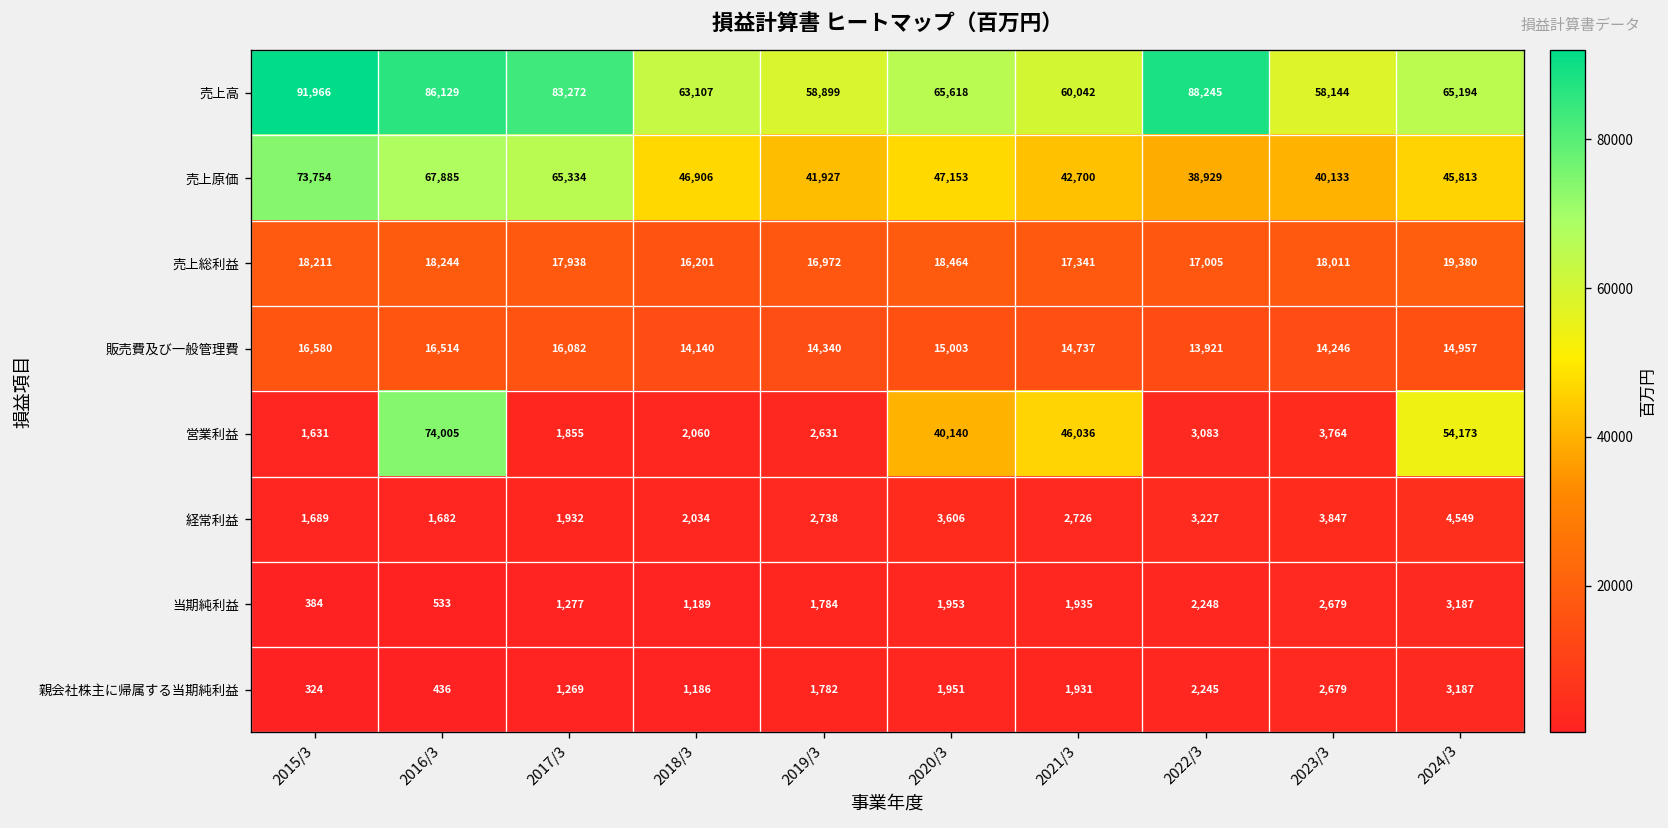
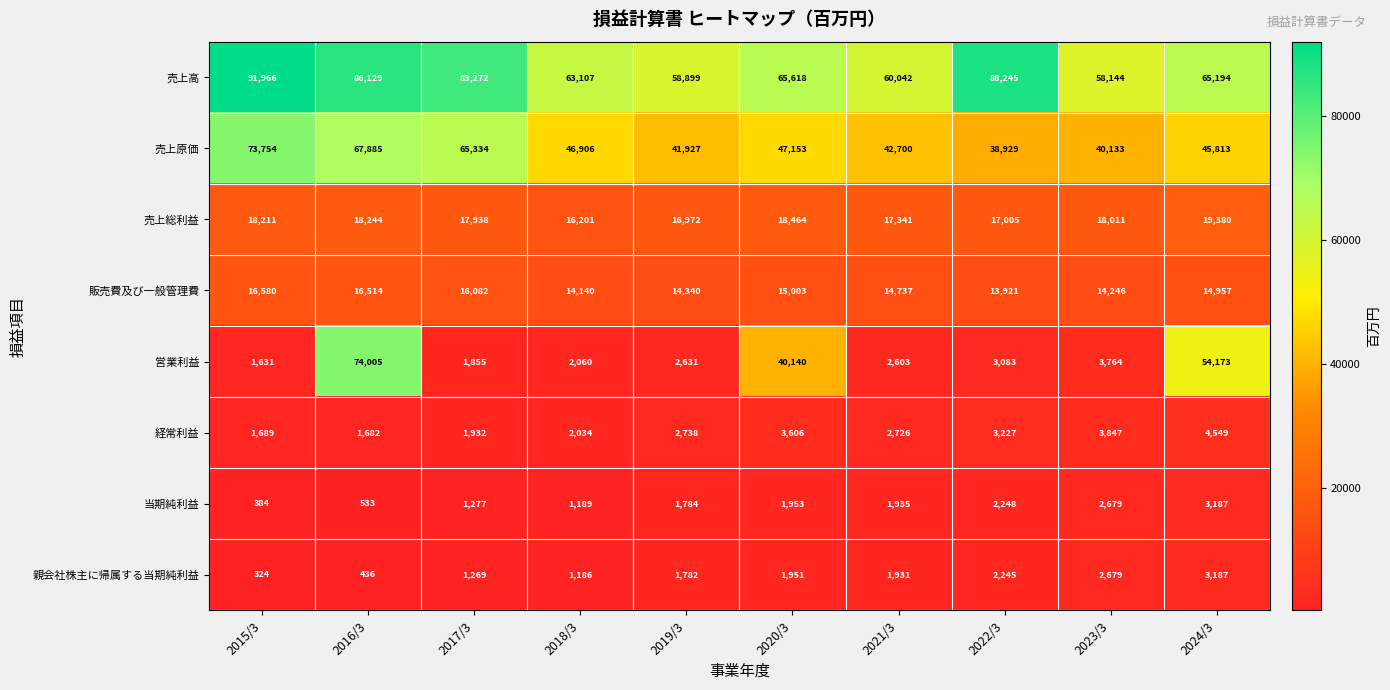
  {
    "売上高": {
      "2015/3": "91,966",
      "2016/3": "86,129",
      "2017/3": "83,272",
      "2018/3": "63,107",
      "2019/3": "58,899",
      "2020/3": "65,618",
      "2021/3": "60,042",
      "2022/3": "88,245",
      "2023/3": "58,144",
      "2024/3": "65,194"
    },
    "売上原価": {
      "2015/3": "73,754",
      "2016/3": "67,885",
      "2017/3": "65,334",
      "2018/3": "46,906",
      "2019/3": "41,927",
      "2020/3": "47,153",
      "2021/3": "42,700",
      "2022/3": "38,929",
      "2023/3": "40,133",
      "2024/3": "45,813"
    },
    "売上総利益": {
      "2015/3": "18,211",
      "2016/3": "18,244",
      "2017/3": "17,938",
      "2018/3": "16,201",
      "2019/3": "16,972",
      "2020/3": "18,464",
      "2021/3": "17,341",
      "2022/3": "17,005",
      "2023/3": "18,011",
      "2024/3": "19,380"
    },
    "販売費及び一般管理費": {
      "2015/3": "16,580",
      "2016/3": "16,514",
      "2017/3": "16,082",
      "2018/3": "14,140",
      "2019/3": "14,340",
      "2020/3": "15,003",
      "2021/3": "14,737",
      "2022/3": "13,921",
      "2023/3": "14,246",
      "2024/3": "14,957"
    },
    "営業利益": {
      "2015/3": "1,631",
      "2016/3": "74,005",
      "2017/3": "1,855",
      "2018/3": "2,060",
      "2019/3": "2,631",
      "2020/3": "40,140",
-     "2021/3": "46,036",
+     "2021/3": "2,603",
      "2022/3": "3,083",
      "2023/3": "3,764",
      "2024/3": "54,173"
    },
    "経常利益": {
      "2015/3": "1,689",
      "2016/3": "1,682",
      "2017/3": "1,932",
      "2018/3": "2,034",
      "2019/3": "2,738",
      "2020/3": "3,606",
      "2021/3": "2,726",
      "2022/3": "3,227",
      "2023/3": "3,847",
      "2024/3": "4,549"
    },
    "当期純利益": {
      "2015/3": "384",
      "2016/3": "533",
      "2017/3": "1,277",
      "2018/3": "1,189",
      "2019/3": "1,784",
      "2020/3": "1,953",
      "2021/3": "1,935",
      "2022/3": "2,248",
      "2023/3": "2,679",
      "2024/3": "3,187"
    },
    "親会社株主に帰属する当期純利益": {
      "2015/3": "324",
      "2016/3": "436",
      "2017/3": "1,269",
      "2018/3": "1,186",
      "2019/3": "1,782",
      "2020/3": "1,951",
      "2021/3": "1,931",
      "2022/3": "2,245",
      "2023/3": "2,679",
      "2024/3": "3,187"
    }
  }
